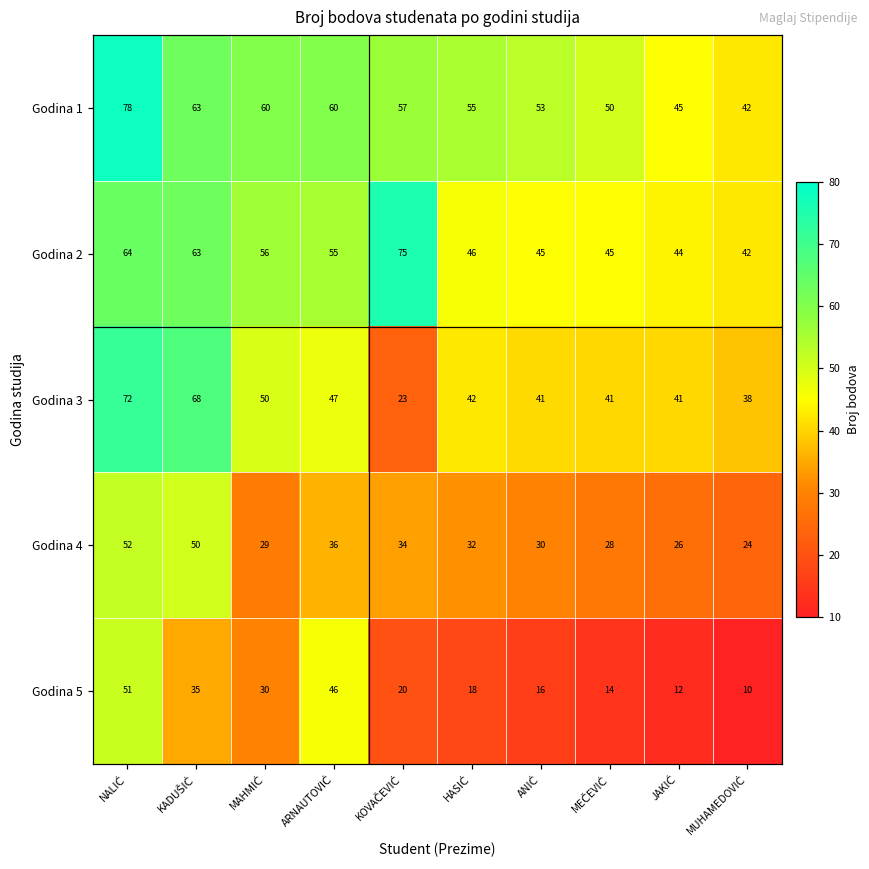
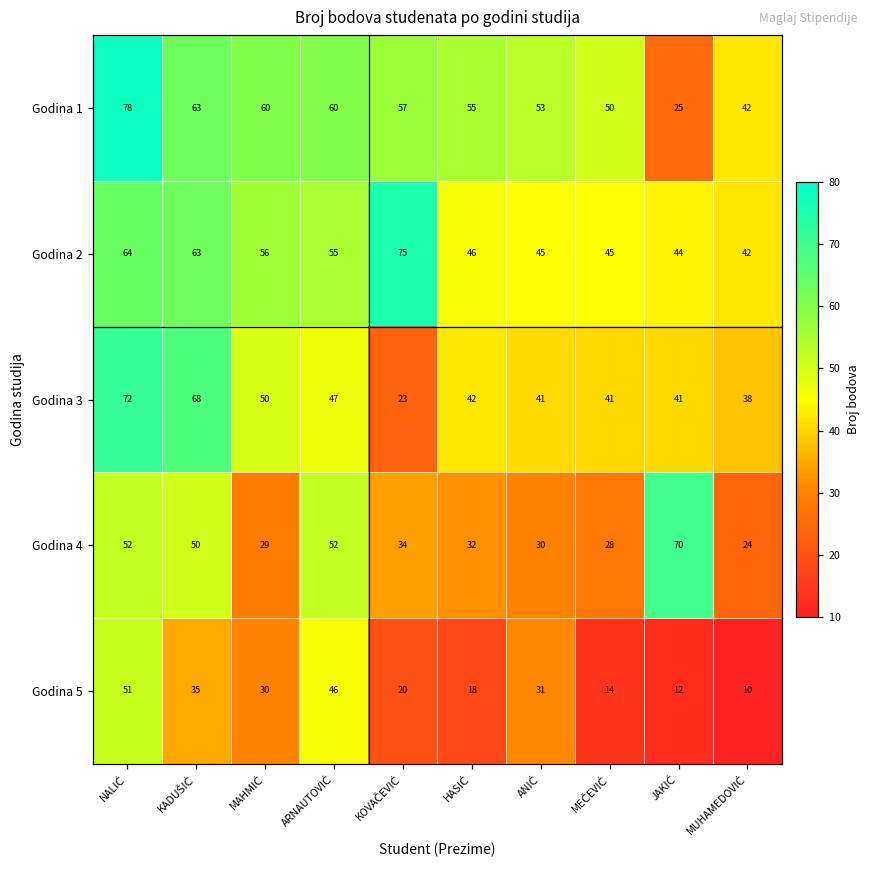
  {
    "Godina 1": {
      "NALIĆ": 78,
      "KADUŠIĆ": 63,
      "MAHMIĆ": 60,
      "ARNAUTOVIĆ": 60,
      "KOVAČEVIĆ": 57,
      "HASIĆ": 55,
      "ANIĆ": 53,
      "MEČEVIĆ": 50,
-     "JAKIĆ": 45,
+     "JAKIĆ": 25,
      "MUHAMEDOVIĆ": 42
    },
    "Godina 2": {
      "NALIĆ": 64,
      "KADUŠIĆ": 63,
      "MAHMIĆ": 56,
      "ARNAUTOVIĆ": 55,
      "KOVAČEVIĆ": 75,
      "HASIĆ": 46,
      "ANIĆ": 45,
      "MEČEVIĆ": 45,
      "JAKIĆ": 44,
      "MUHAMEDOVIĆ": 42
    },
    "Godina 3": {
      "NALIĆ": 72,
      "KADUŠIĆ": 68,
      "MAHMIĆ": 50,
      "ARNAUTOVIĆ": 47,
      "KOVAČEVIĆ": 23,
      "HASIĆ": 42,
      "ANIĆ": 41,
      "MEČEVIĆ": 41,
      "JAKIĆ": 41,
      "MUHAMEDOVIĆ": 38
    },
    "Godina 4": {
      "NALIĆ": 52,
      "KADUŠIĆ": 50,
      "MAHMIĆ": 29,
-     "ARNAUTOVIĆ": 36,
+     "ARNAUTOVIĆ": 52,
      "KOVAČEVIĆ": 34,
      "HASIĆ": 32,
      "ANIĆ": 30,
      "MEČEVIĆ": 28,
-     "JAKIĆ": 26,
+     "JAKIĆ": 70,
      "MUHAMEDOVIĆ": 24
    },
    "Godina 5": {
      "NALIĆ": 51,
      "KADUŠIĆ": 35,
      "MAHMIĆ": 30,
      "ARNAUTOVIĆ": 46,
      "KOVAČEVIĆ": 20,
      "HASIĆ": 18,
-     "ANIĆ": 16,
+     "ANIĆ": 31,
      "MEČEVIĆ": 14,
      "JAKIĆ": 12,
      "MUHAMEDOVIĆ": 10
    }
  }
